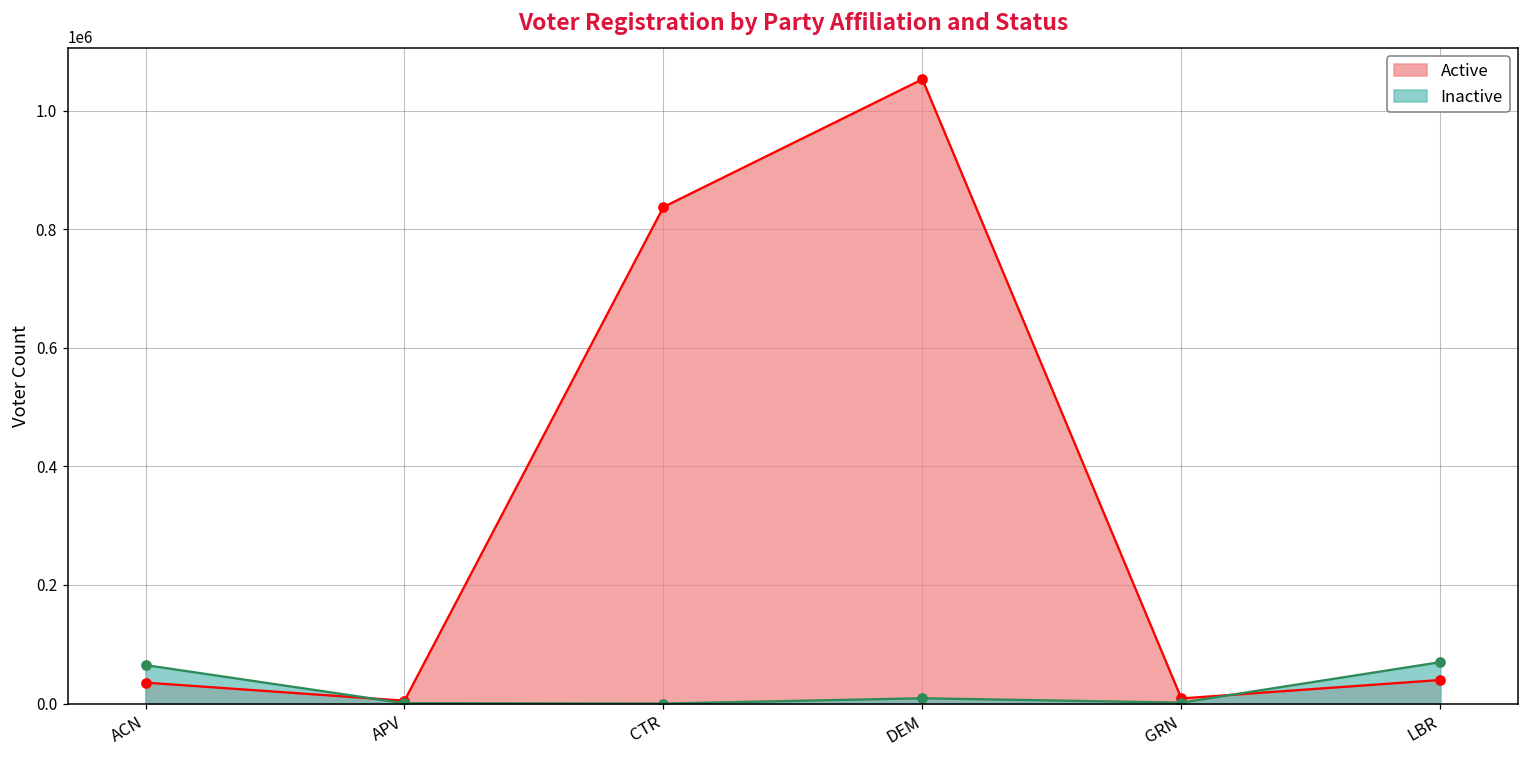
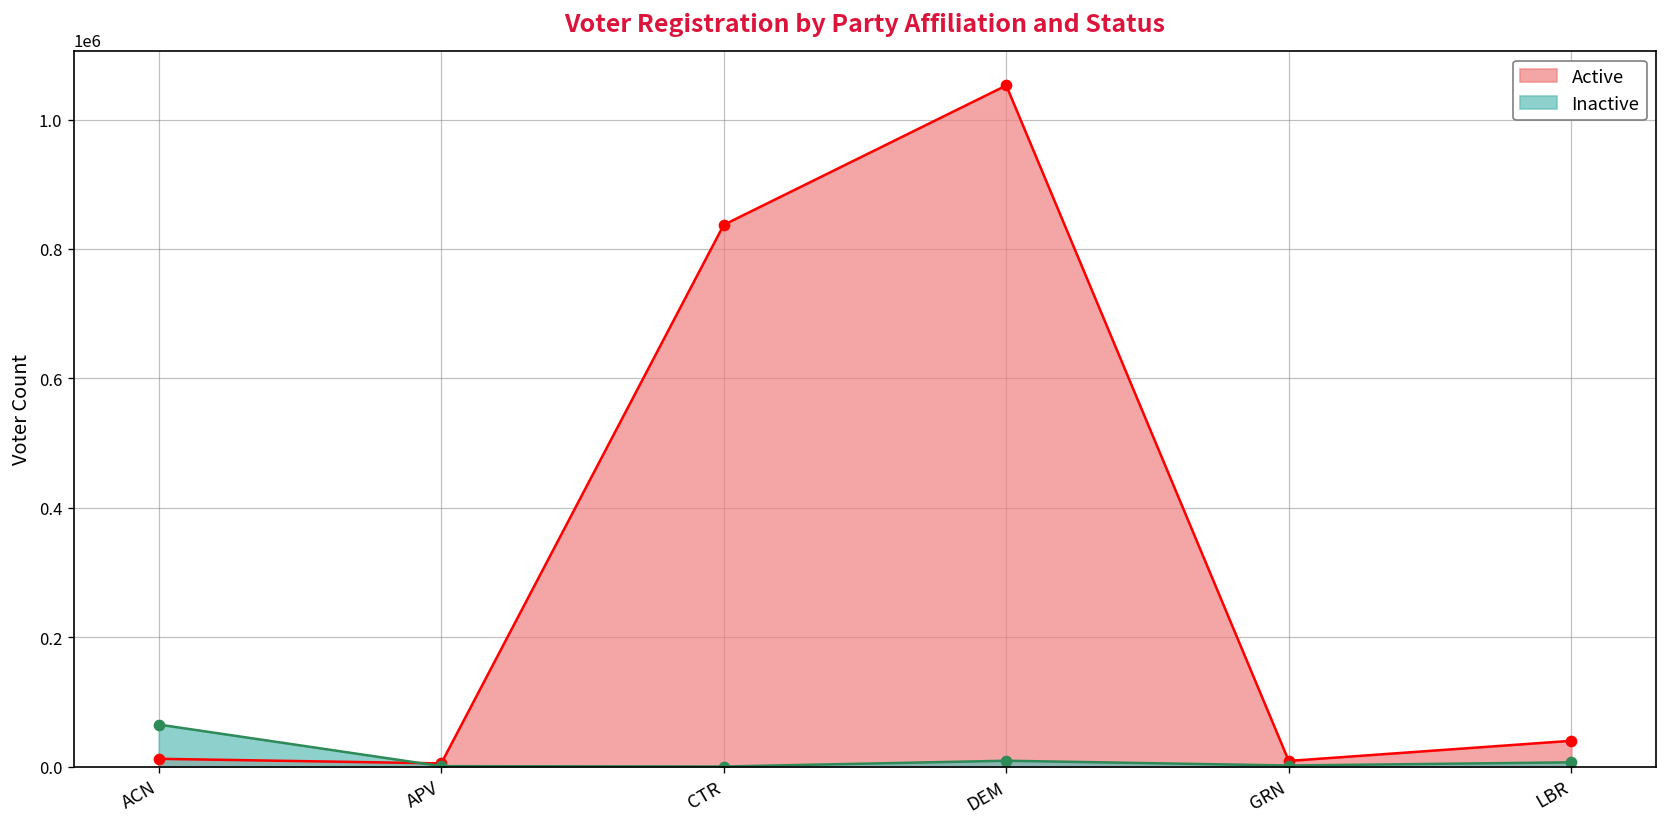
  {
    "Active": {
-     "ACN": 40000,
+     "ACN": 10000,
      "CTR": 840000,
      "DEM": 1050000,
      "GRN": 10000,
      "LBR": 40000
    },
    "Inactive": {
      "ACN": 60000,
      "CTR": 0,
      "DEM": 10000,
      "GRN": 0,
-     "LBR": 70000
+     "LBR": 10000
    }
  }
